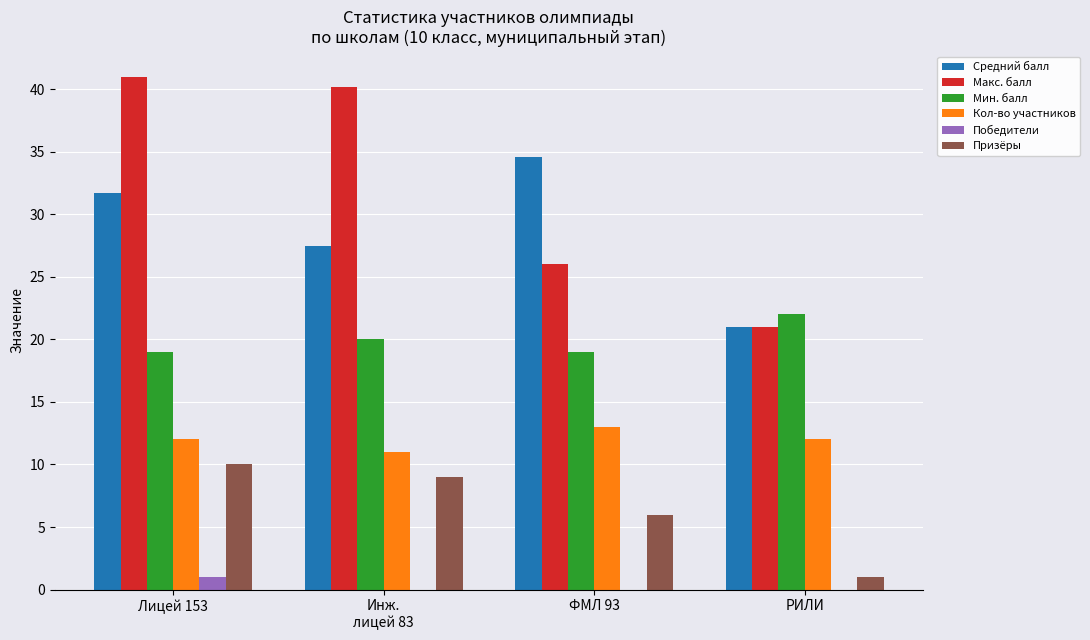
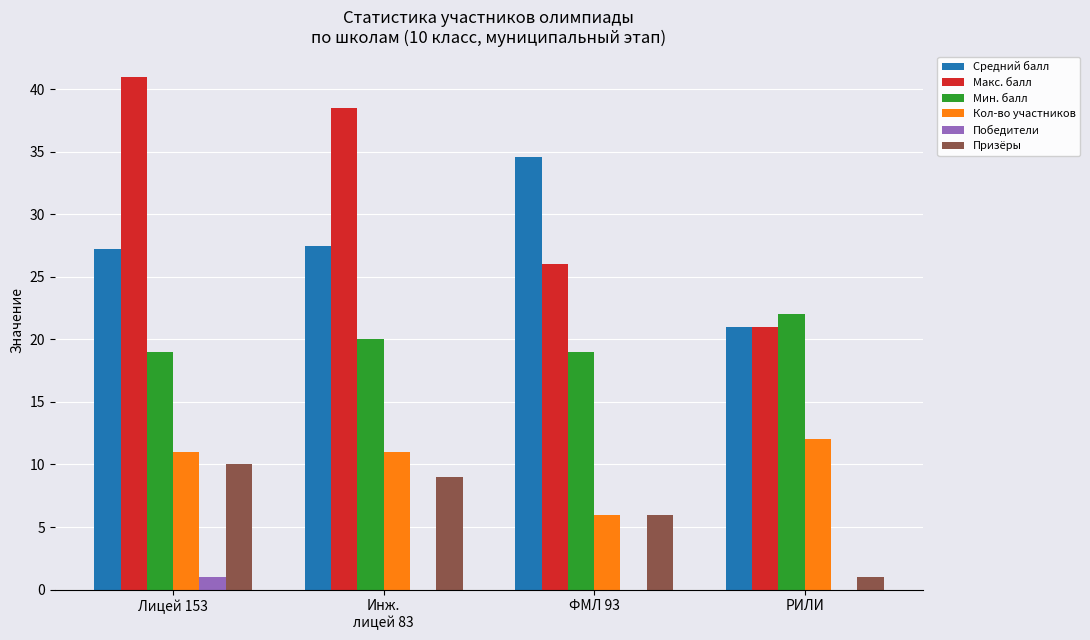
  {
    "Средний балл": {
-     "Лицей 153": 31.7,
+     "Лицей 153": 27.3,
      "Инж. лицей 83": 27.5,
      "ФМЛ 93": 34.6,
      "РИЛИ": 21.0
    },
    "Макс. балл": {
      "Лицей 153": 41.0,
-     "Инж. лицей 83": 40.2,
+     "Инж. лицей 83": 38.5,
      "ФМЛ 93": 26.0,
      "РИЛИ": 21.0
    },
    "Мин. балл": {
      "Лицей 153": 19.0,
      "Инж. лицей 83": 20.0,
      "ФМЛ 93": 19.0,
      "РИЛИ": 22.0
    },
    "Кол-во участников": {
-     "Лицей 153": 12,
+     "Лицей 153": 11,
      "Инж. лицей 83": 11,
-     "ФМЛ 93": 13,
+     "ФМЛ 93": 6,
      "РИЛИ": 12
    },
    "Победители": {
      "Лицей 153": 1.0,
      "Инж. лицей 83": 0.0,
      "ФМЛ 93": 0.0,
      "РИЛИ": 0.0
    },
    "Призёры": {
      "Лицей 153": 10.0,
      "Инж. лицей 83": 9.0,
      "ФМЛ 93": 6.0,
      "РИЛИ": 1.0
    }
  }
